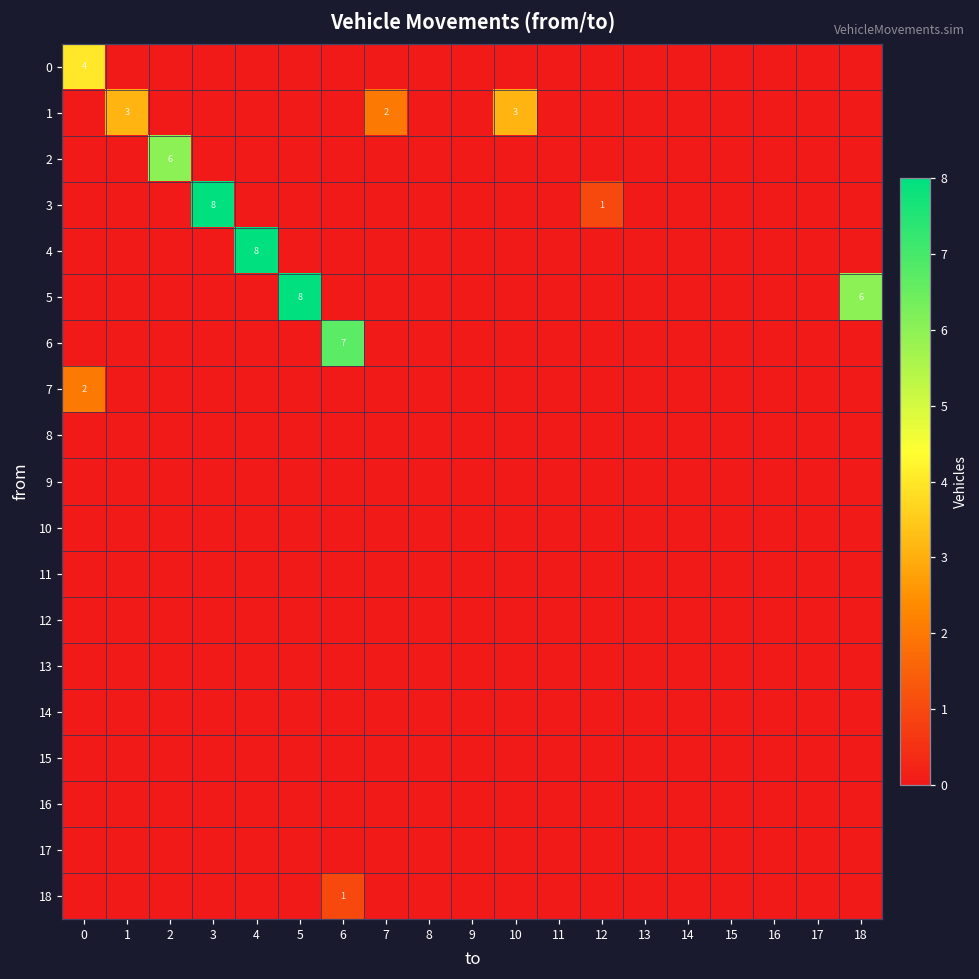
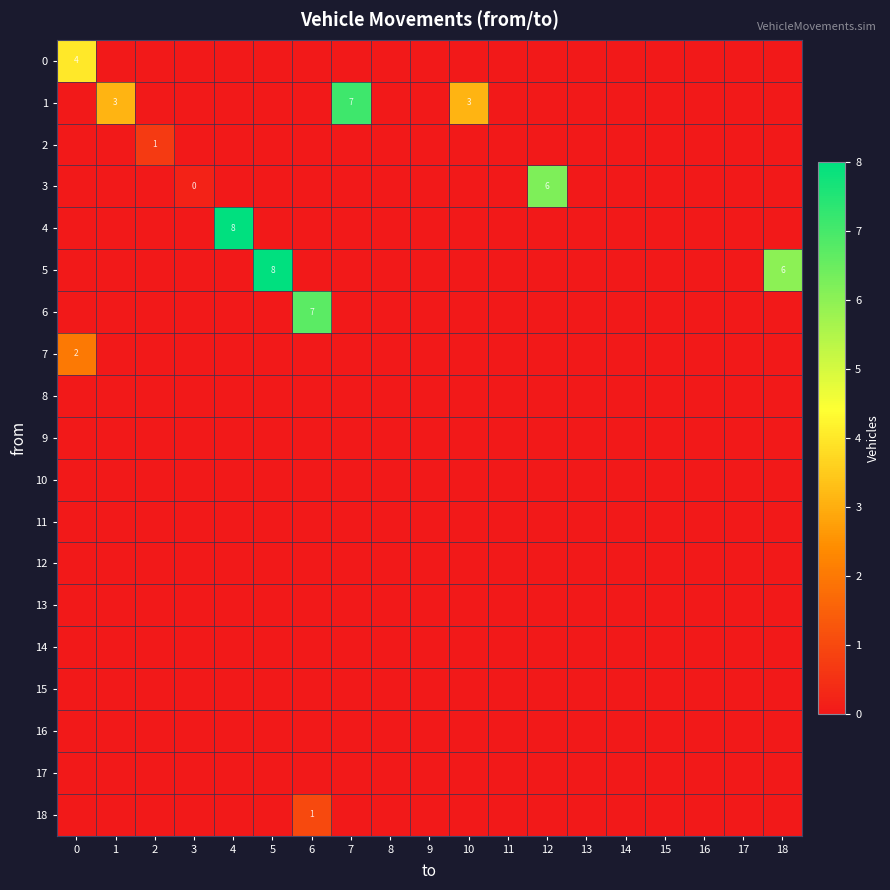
  {
    "0": {
      "0": 4
    },
    "1": {
      "1": 3,
-     "7": 2,
+     "7": 7,
      "10": 3
    },
    "2": {
-     "2": 6
+     "2": 1
    },
    "3": {
-     "3": 8,
-     "12": 1
+     "3": 0,
+     "12": 6
    },
    "4": {
      "4": 8
    },
    "5": {
      "5": 8,
      "18": 6
    },
    "6": {
      "6": 7
    },
    "7": {
      "0": 2
    },
    "18": {
      "6": 1
    }
  }
